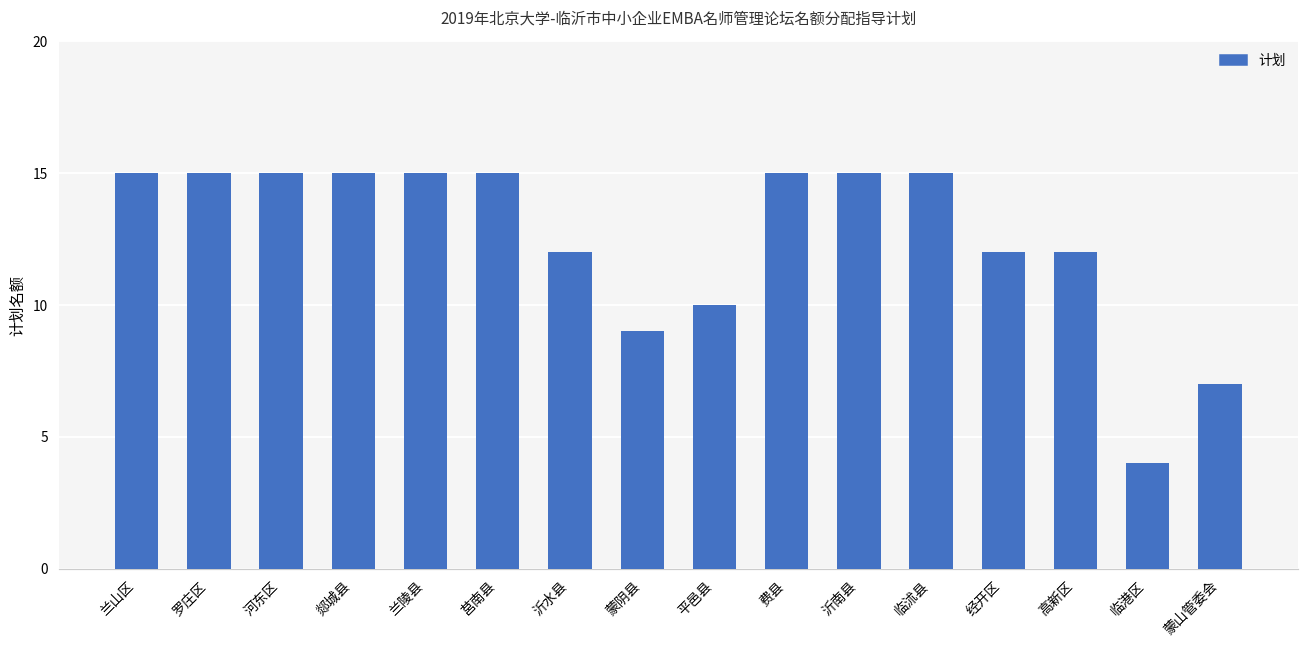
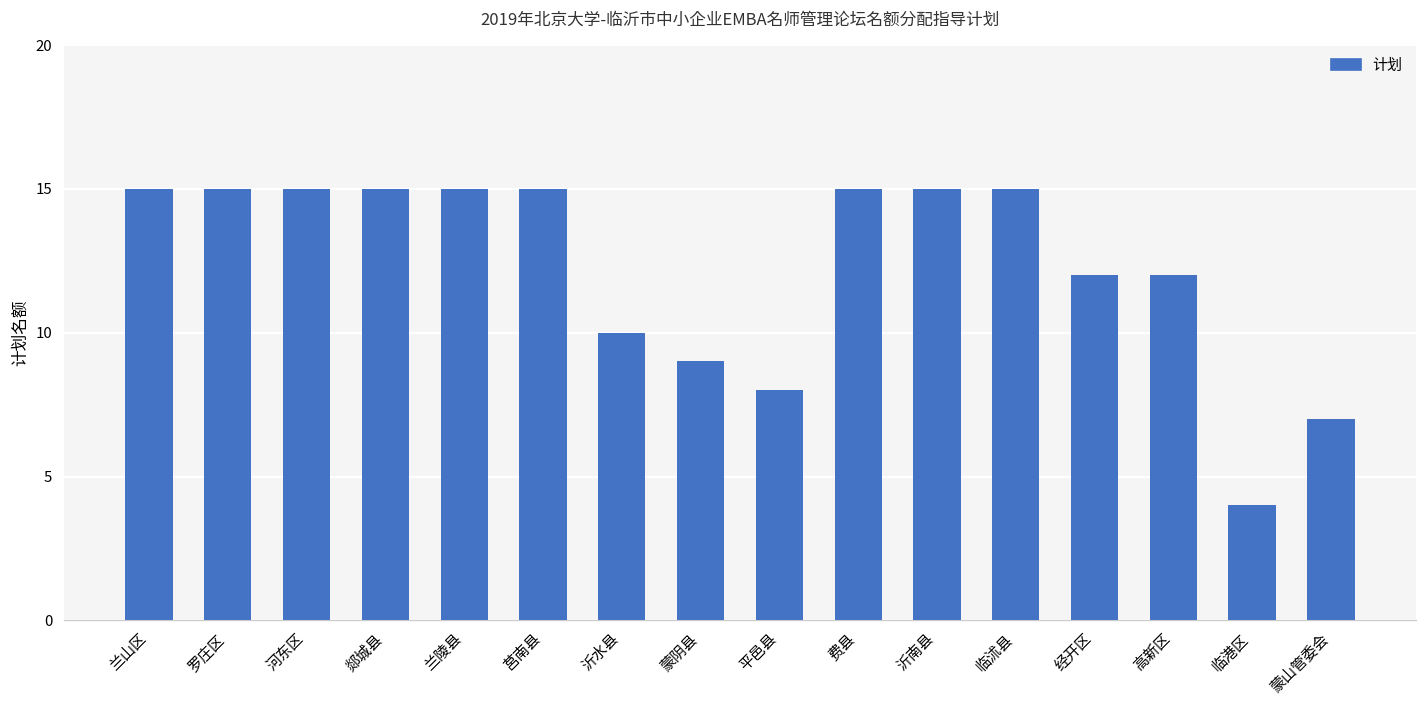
  {
    "兰山区": 15,
    "罗庄区": 15,
    "河东区": 15,
    "郯城县": 15,
    "兰陵县": 15,
    "莒南县": 15,
-   "沂水县": 12,
+   "沂水县": 10,
    "蒙阴县": 9,
-   "平邑县": 10,
+   "平邑县": 8,
    "费县": 15,
    "沂南县": 15,
    "临沭县": 15,
    "经开区": 12,
    "高新区": 12,
    "临港区": 4,
    "蒙山管委会": 7
  }
